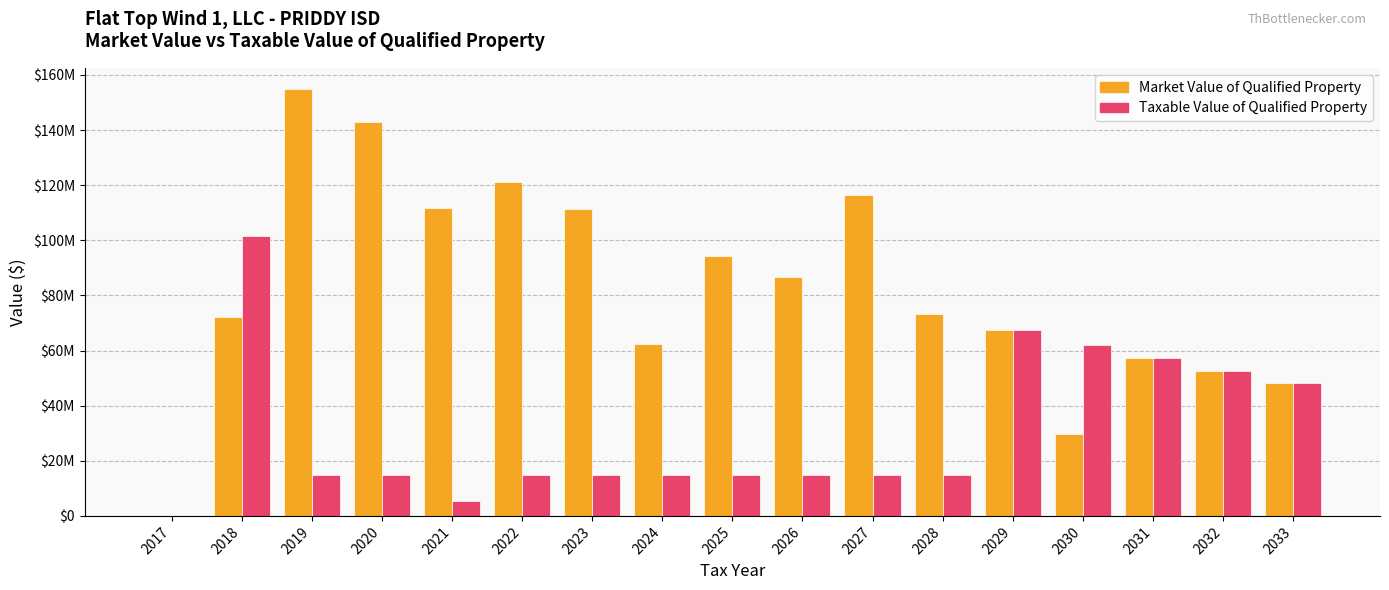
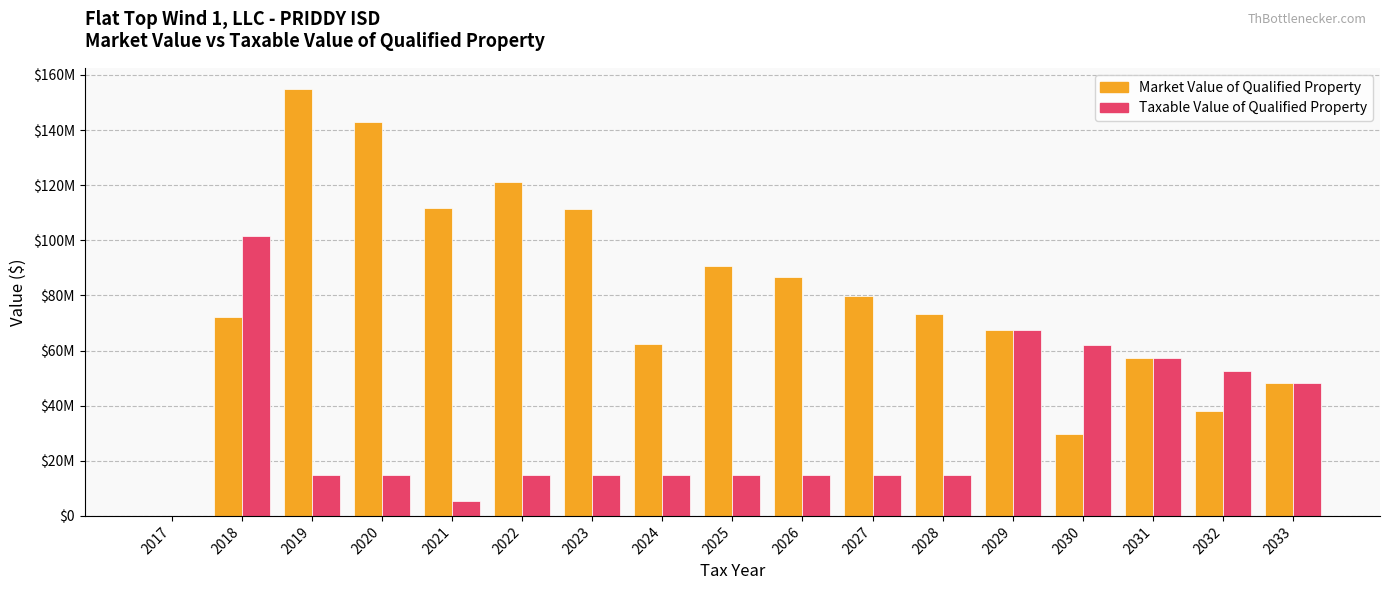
  {
    "Market Value of Qualified Property": {
      "2017": "$0",
      "2018": "$72000000",
      "2019": "$155000000",
      "2020": "$143000000",
      "2021": "$112000000",
      "2022": "$121000000",
      "2023": "$111000000",
      "2024": "$62000000",
-     "2025": "$94000000",
+     "2025": "$91000000",
      "2026": "$87000000",
-     "2027": "$116000000",
+     "2027": "$80000000",
      "2028": "$73000000",
      "2029": "$67000000",
      "2030": "$30000000",
      "2031": "$57000000",
-     "2032": "$53000000",
+     "2032": "$38000000",
      "2033": "$48000000"
    },
    "Taxable Value of Qualified Property": {
      "2017": "$0",
      "2018": "$101000000",
      "2019": "$15000000",
      "2020": "$15000000",
      "2021": "$5000000",
      "2022": "$15000000",
      "2023": "$15000000",
      "2024": "$15000000",
      "2025": "$15000000",
      "2026": "$15000000",
      "2027": "$15000000",
      "2028": "$15000000",
      "2029": "$67000000",
      "2030": "$62000000",
      "2031": "$57000000",
      "2032": "$53000000",
      "2033": "$48000000"
    }
  }
